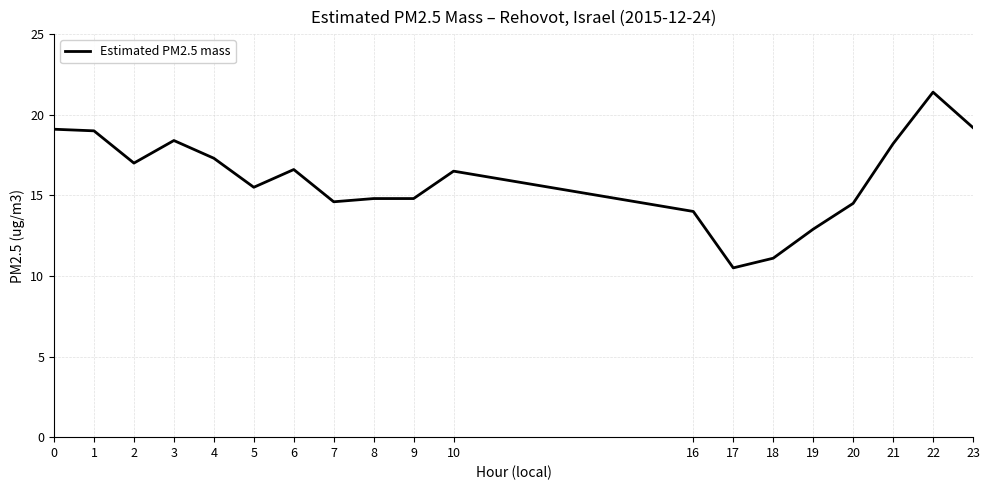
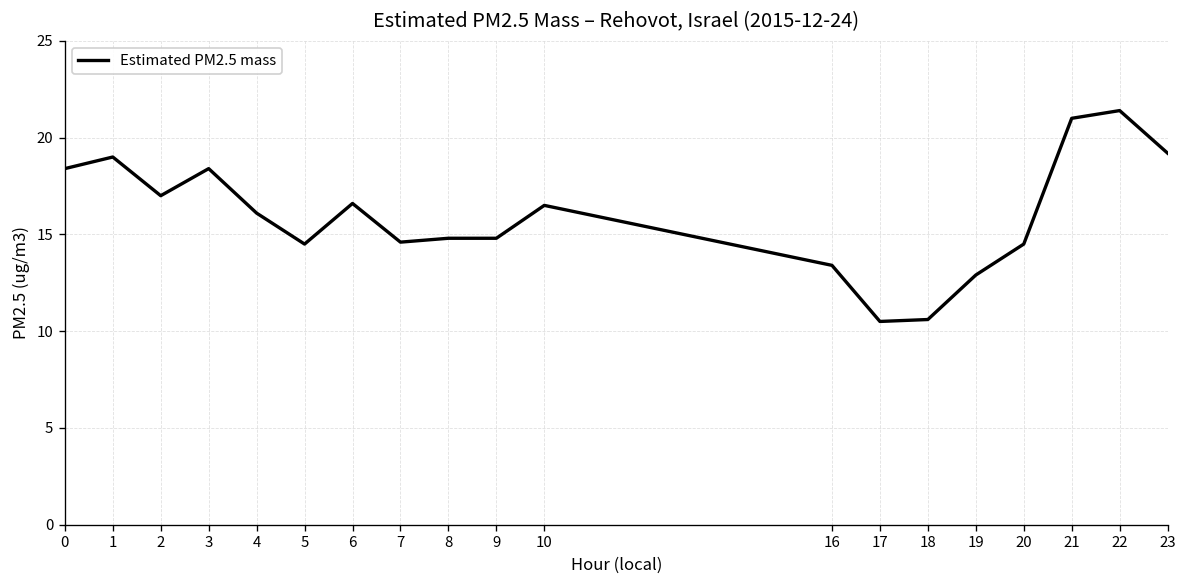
  {
-   "0": 19.1,
+   "0": 18.4,
    "1": 19.0,
    "2": 17.0,
    "3": 18.4,
-   "4": 17.3,
-   "5": 15.5,
+   "4": 16.1,
+   "5": 14.5,
    "6": 16.6,
    "7": 14.6,
    "8": 14.8,
    "9": 14.8,
    "10": 16.5,
-   "16": 14.0,
+   "16": 13.4,
    "17": 10.5,
-   "18": 11.1,
+   "18": 10.6,
    "19": 12.9,
    "20": 14.5,
-   "21": 18.2,
+   "21": 21.0,
    "22": 21.4,
    "23": 19.2
  }
